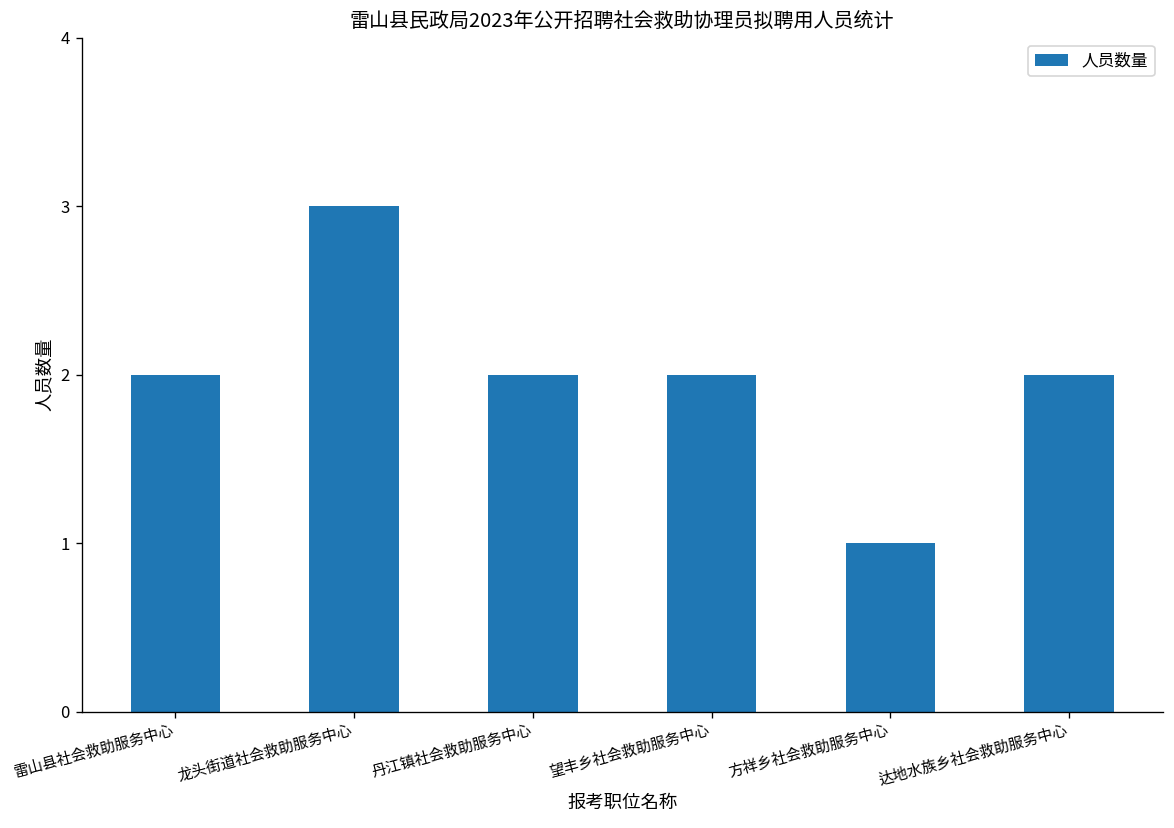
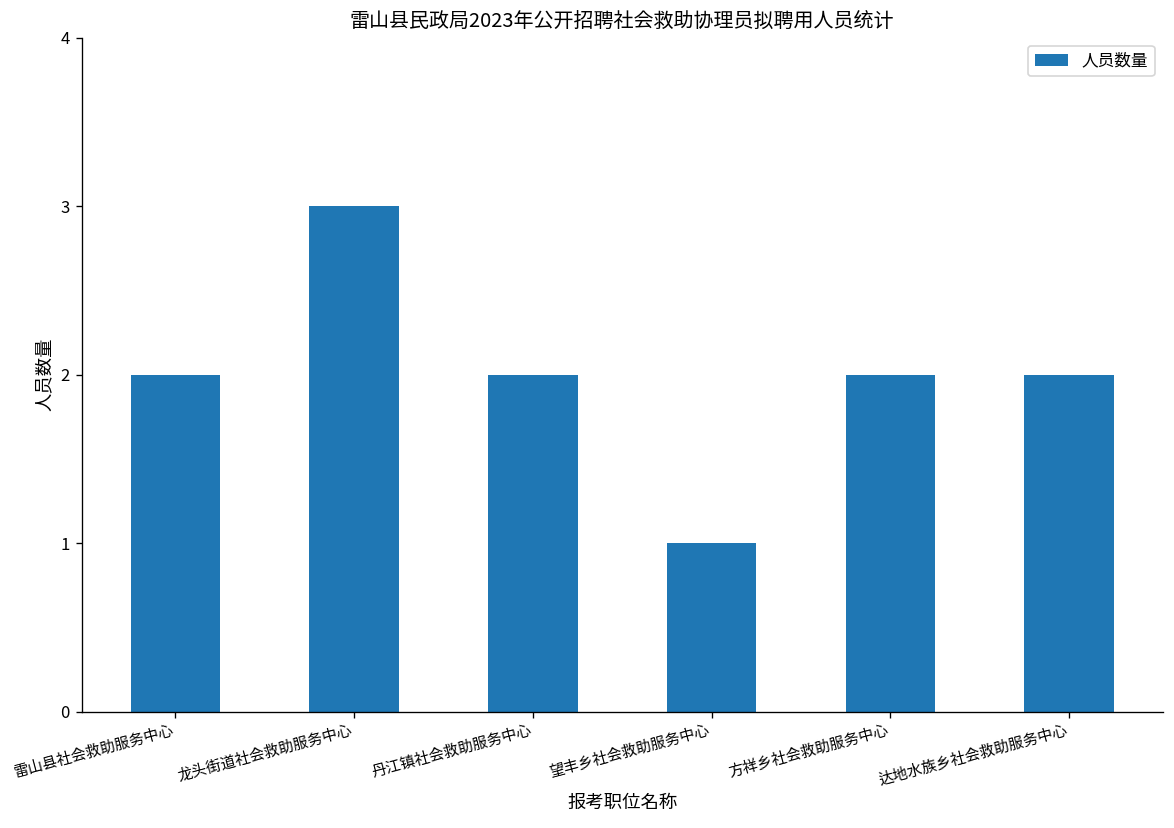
  {
    "雷山县社会救助服务中心": 2,
    "龙头街道社会救助服务中心": 3,
    "丹江镇社会救助服务中心": 2,
-   "望丰乡社会救助服务中心": 2,
-   "方祥乡社会救助服务中心": 1,
+   "望丰乡社会救助服务中心": 1,
+   "方祥乡社会救助服务中心": 2,
    "达地水族乡社会救助服务中心": 2
  }
